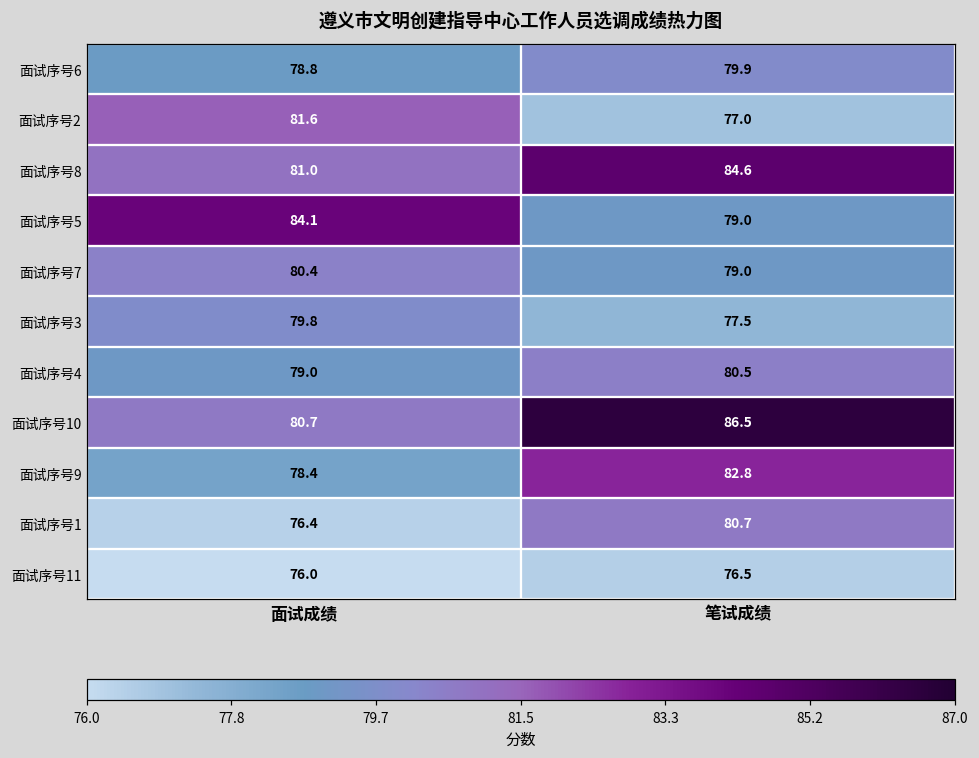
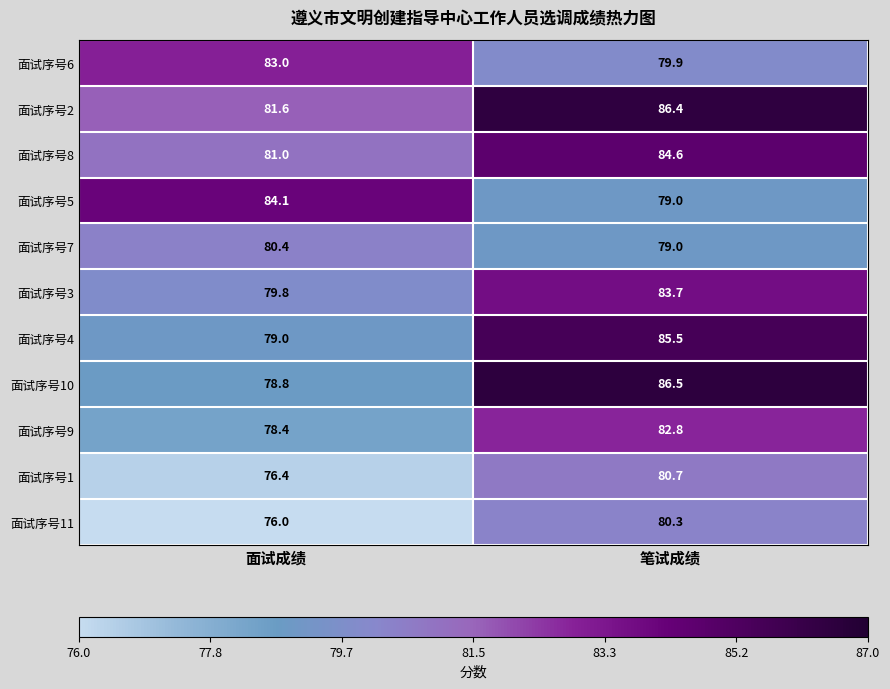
  {
    "面试序号6": {
-     "面试成绩": 78.8,
+     "面试成绩": 83.0,
      "笔试成绩": 79.9
    },
    "面试序号2": {
      "面试成绩": 81.6,
-     "笔试成绩": 77.0
+     "笔试成绩": 86.4
    },
    "面试序号8": {
      "面试成绩": 81.0,
      "笔试成绩": 84.6
    },
    "面试序号5": {
      "面试成绩": 84.1,
      "笔试成绩": 79.0
    },
    "面试序号7": {
      "面试成绩": 80.4,
      "笔试成绩": 79.0
    },
    "面试序号3": {
      "面试成绩": 79.8,
-     "笔试成绩": 77.5
+     "笔试成绩": 83.7
    },
    "面试序号4": {
      "面试成绩": 79.0,
-     "笔试成绩": 80.5
+     "笔试成绩": 85.5
    },
    "面试序号10": {
-     "面试成绩": 80.7,
+     "面试成绩": 78.8,
      "笔试成绩": 86.5
    },
    "面试序号9": {
      "面试成绩": 78.4,
      "笔试成绩": 82.8
    },
    "面试序号1": {
      "面试成绩": 76.4,
      "笔试成绩": 80.7
    },
    "面试序号11": {
      "面试成绩": 76.0,
-     "笔试成绩": 76.5
+     "笔试成绩": 80.3
    }
  }
